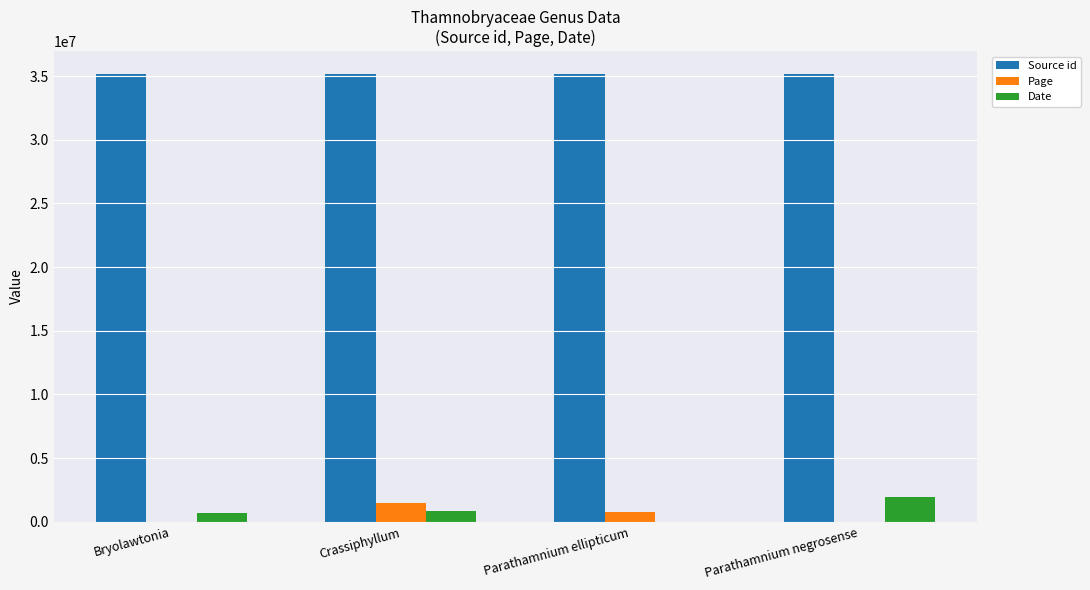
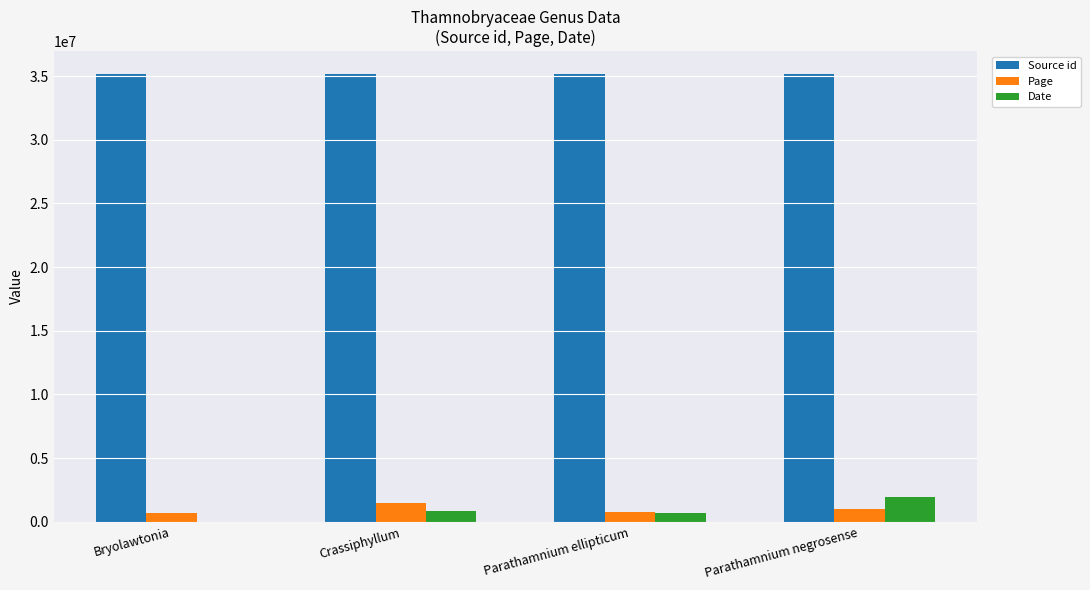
  {
    "Source id": {
      "Bryolawtonia": 35200000,
      "Crassiphyllum": 35200000,
      "Parathamnium ellipticum": 35200000,
      "Parathamnium negrosense": 35200000
    },
    "Page": {
-     "Bryolawtonia": 0,
+     "Bryolawtonia": 700000,
      "Crassiphyllum": 1500000,
      "Parathamnium ellipticum": 800000,
-     "Parathamnium negrosense": 0
+     "Parathamnium negrosense": 1000000
    },
    "Date": {
-     "Bryolawtonia": 700000,
+     "Bryolawtonia": 0,
      "Crassiphyllum": 800000,
-     "Parathamnium ellipticum": 0,
+     "Parathamnium ellipticum": 700000,
      "Parathamnium negrosense": 1900000
    }
  }
